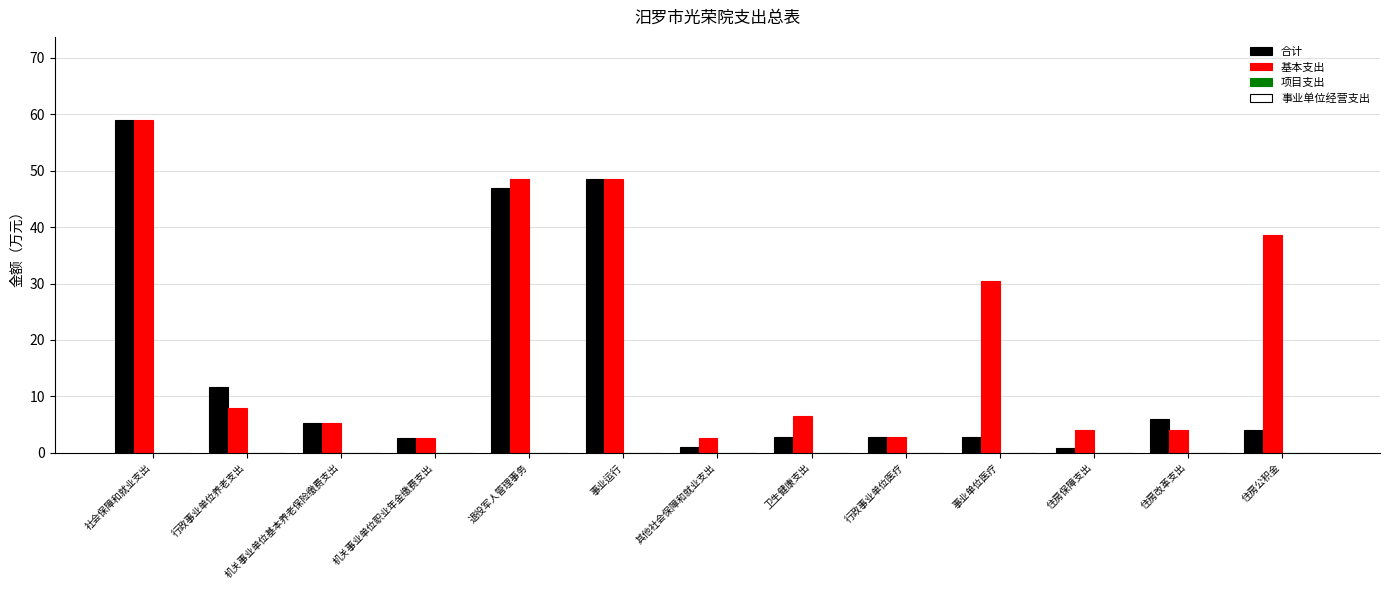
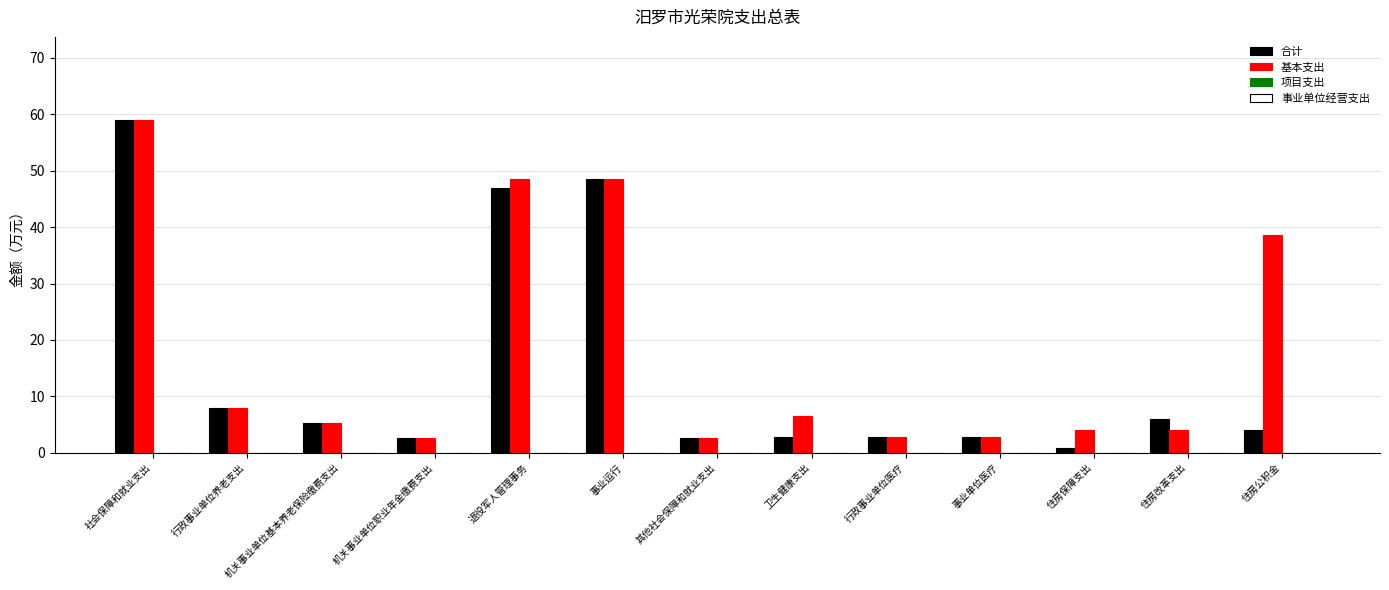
  {
    "合计": {
      "社会保障和就业支出": 59,
-     "行政事业单位养老支出": 12,
+     "行政事业单位养老支出": 8,
      "机关事业单位基本养老保险缴费支出": 5,
      "机关事业单位职业年金缴费支出": 3,
      "退役军人管理事务": 47,
      "事业运行": 48,
-     "其他社会保障和就业支出": 1,
+     "其他社会保障和就业支出": 3,
      "卫生健康支出": 3,
      "行政事业单位医疗": 3,
      "事业单位医疗": 3,
      "住房保障支出": 1,
      "住房改革支出": 6,
      "住房公积金": 4
    },
    "基本支出": {
      "社会保障和就业支出": 59,
      "行政事业单位养老支出": 8,
      "机关事业单位基本养老保险缴费支出": 5,
      "机关事业单位职业年金缴费支出": 3,
      "退役军人管理事务": 48,
      "事业运行": 48,
      "其他社会保障和就业支出": 3,
      "卫生健康支出": 7,
      "行政事业单位医疗": 3,
-     "事业单位医疗": 30,
+     "事业单位医疗": 3,
      "住房保障支出": 4,
      "住房改革支出": 4,
      "住房公积金": 39
    },
    "项目支出": {
      "社会保障和就业支出": 0,
      "行政事业单位养老支出": 0,
      "机关事业单位基本养老保险缴费支出": 0,
      "机关事业单位职业年金缴费支出": 0,
      "退役军人管理事务": 0,
      "事业运行": 0,
      "其他社会保障和就业支出": 0,
      "卫生健康支出": 0,
      "行政事业单位医疗": 0,
      "事业单位医疗": 0,
      "住房保障支出": 0,
      "住房改革支出": 0,
      "住房公积金": 0
    },
    "事业单位经营支出": {
      "社会保障和就业支出": 0,
      "行政事业单位养老支出": 0,
      "机关事业单位基本养老保险缴费支出": 0,
      "机关事业单位职业年金缴费支出": 0,
      "退役军人管理事务": 0,
      "事业运行": 0,
      "其他社会保障和就业支出": 0,
      "卫生健康支出": 0,
      "行政事业单位医疗": 0,
      "事业单位医疗": 0,
      "住房保障支出": 0,
      "住房改革支出": 0,
      "住房公积金": 0
    }
  }
